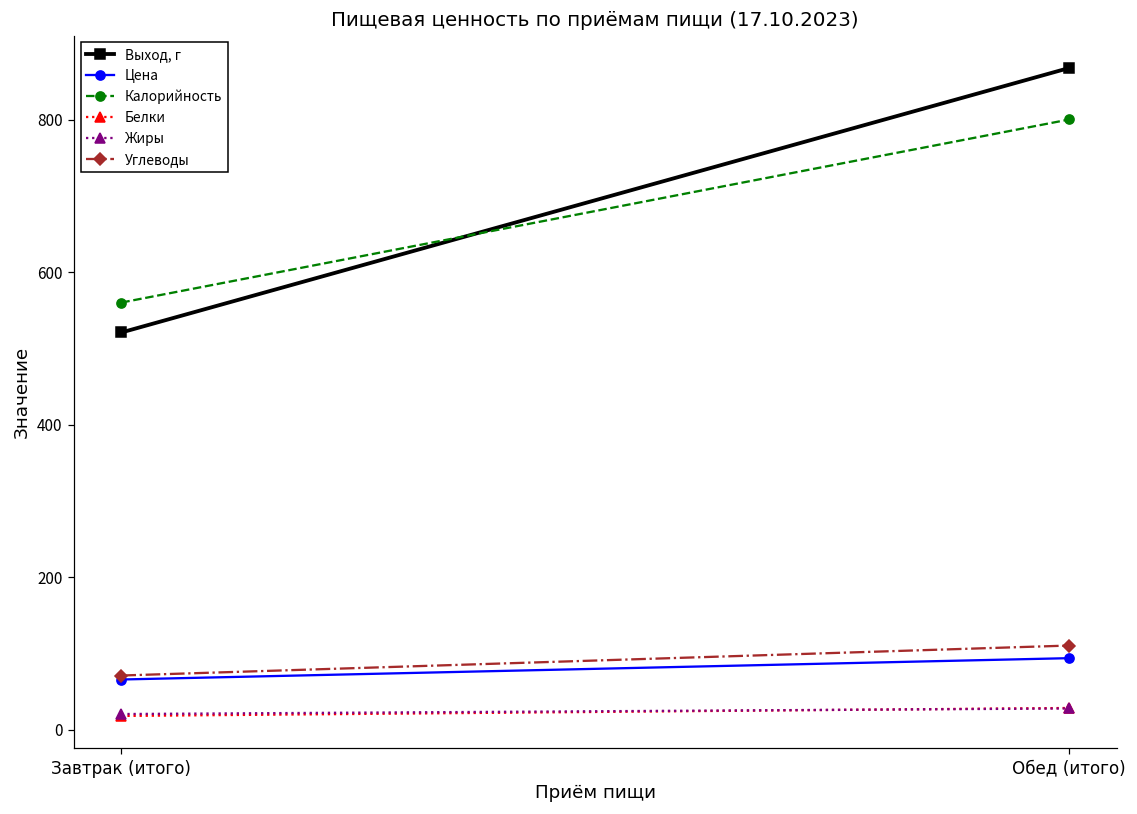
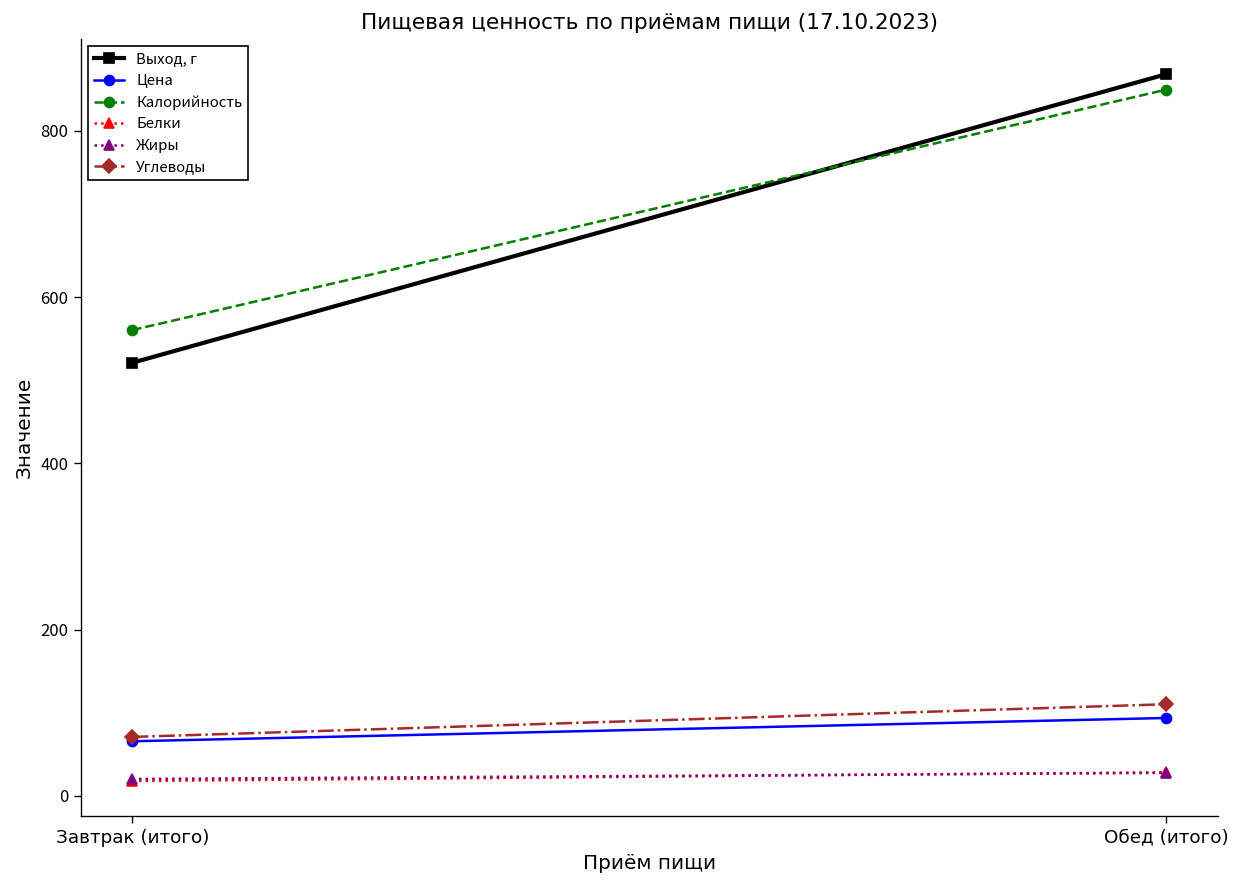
  {
    "Выход, г": {
      "Завтрак (итого)": 520,
      "Обед (итого)": 870
    },
    "Цена": {
      "Завтрак (итого)": 70,
      "Обед (итого)": 90
    },
    "Калорийность": {
      "Завтрак (итого)": 560,
-     "Обед (итого)": 800
+     "Обед (итого)": 850
    },
    "Углеводы": {
      "Завтрак (итого)": 70,
      "Обед (итого)": 110
    }
  }
